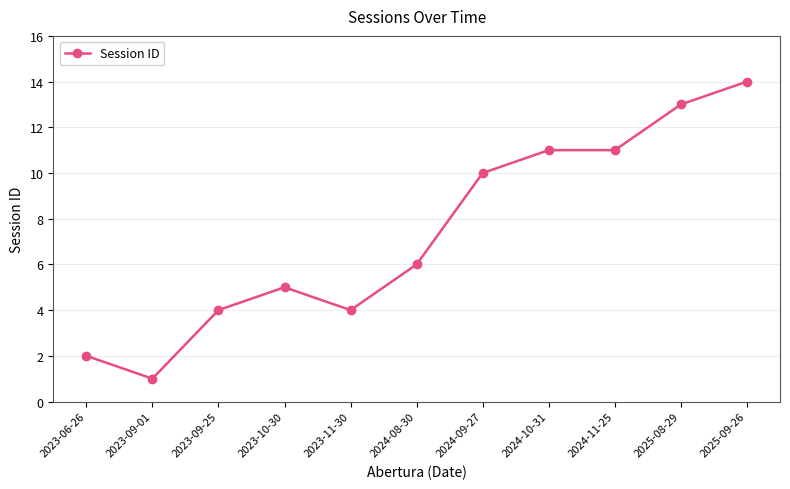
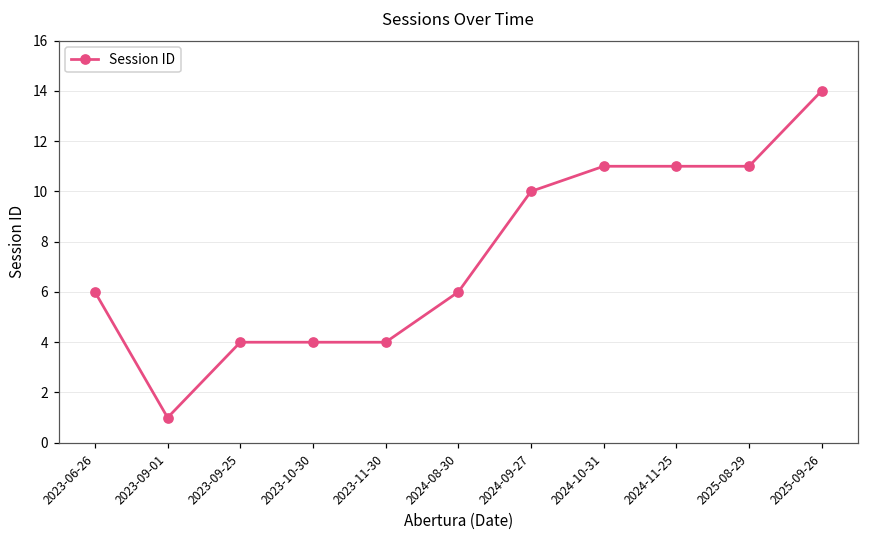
  {
-   "2023-06-26": 2,
+   "2023-06-26": 6,
    "2023-09-01": 1,
    "2023-09-25": 4,
-   "2023-10-30": 5,
+   "2023-10-30": 4,
    "2023-11-30": 4,
    "2024-08-30": 6,
    "2024-09-27": 10,
    "2024-10-31": 11,
    "2024-11-25": 11,
-   "2025-08-29": 13,
+   "2025-08-29": 11,
    "2025-09-26": 14
  }
